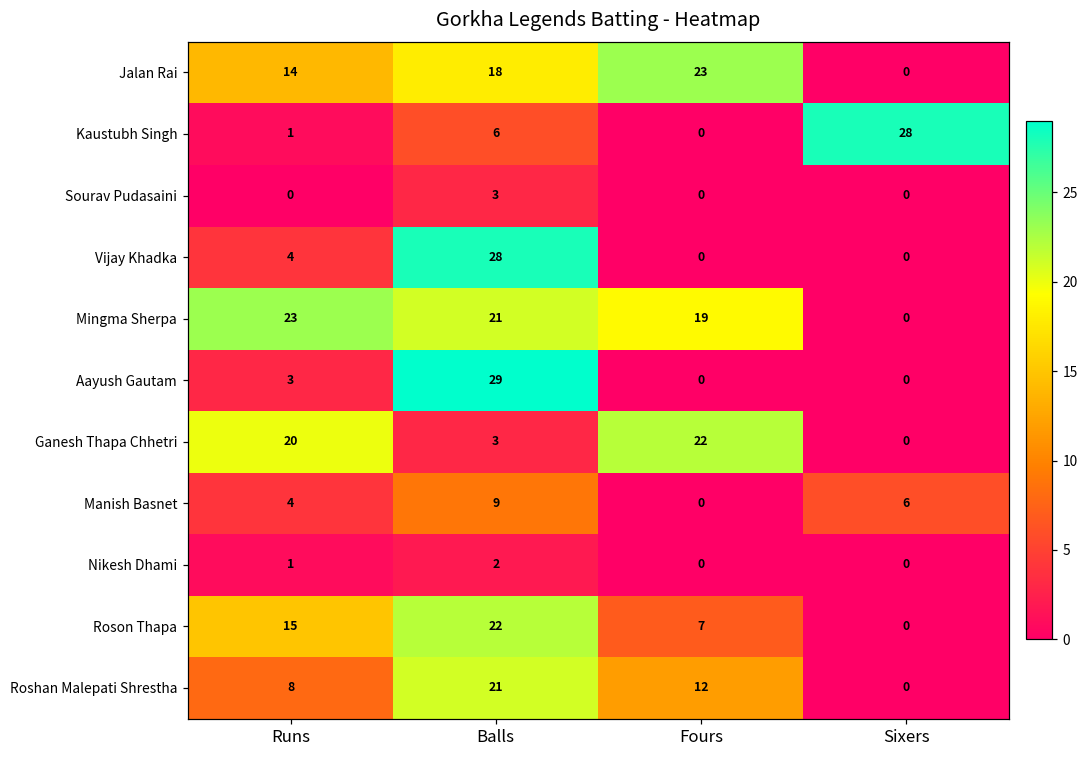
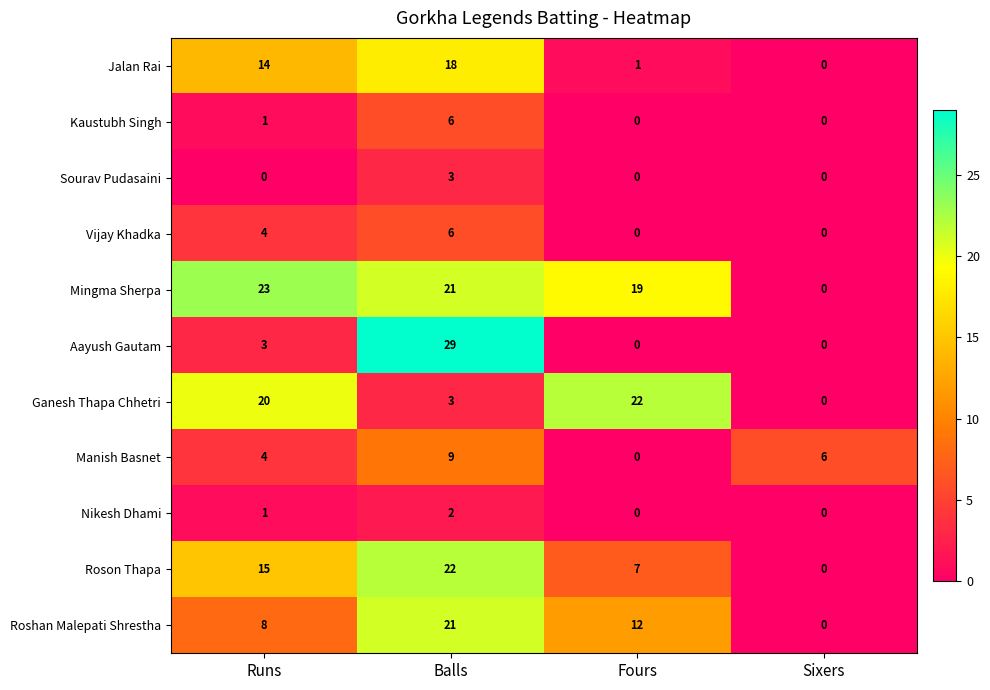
  {
    "Jalan Rai": {
      "Runs": 14,
      "Balls": 18,
-     "Fours": 23,
+     "Fours": 1,
      "Sixers": 0
    },
    "Kaustubh Singh": {
      "Runs": 1,
      "Balls": 6,
      "Fours": 0,
-     "Sixers": 28
+     "Sixers": 0
    },
    "Sourav Pudasaini": {
      "Runs": 0,
      "Balls": 3,
      "Fours": 0,
      "Sixers": 0
    },
    "Vijay Khadka": {
      "Runs": 4,
-     "Balls": 28,
+     "Balls": 6,
      "Fours": 0,
      "Sixers": 0
    },
    "Mingma Sherpa": {
      "Runs": 23,
      "Balls": 21,
      "Fours": 19,
      "Sixers": 0
    },
    "Aayush Gautam": {
      "Runs": 3,
      "Balls": 29,
      "Fours": 0,
      "Sixers": 0
    },
    "Ganesh Thapa Chhetri": {
      "Runs": 20,
      "Balls": 3,
      "Fours": 22,
      "Sixers": 0
    },
    "Manish Basnet": {
      "Runs": 4,
      "Balls": 9,
      "Fours": 0,
      "Sixers": 6
    },
    "Nikesh Dhami": {
      "Runs": 1,
      "Balls": 2,
      "Fours": 0,
      "Sixers": 0
    },
    "Roson Thapa": {
      "Runs": 15,
      "Balls": 22,
      "Fours": 7,
      "Sixers": 0
    },
    "Roshan Malepati Shrestha": {
      "Runs": 8,
      "Balls": 21,
      "Fours": 12,
      "Sixers": 0
    }
  }
